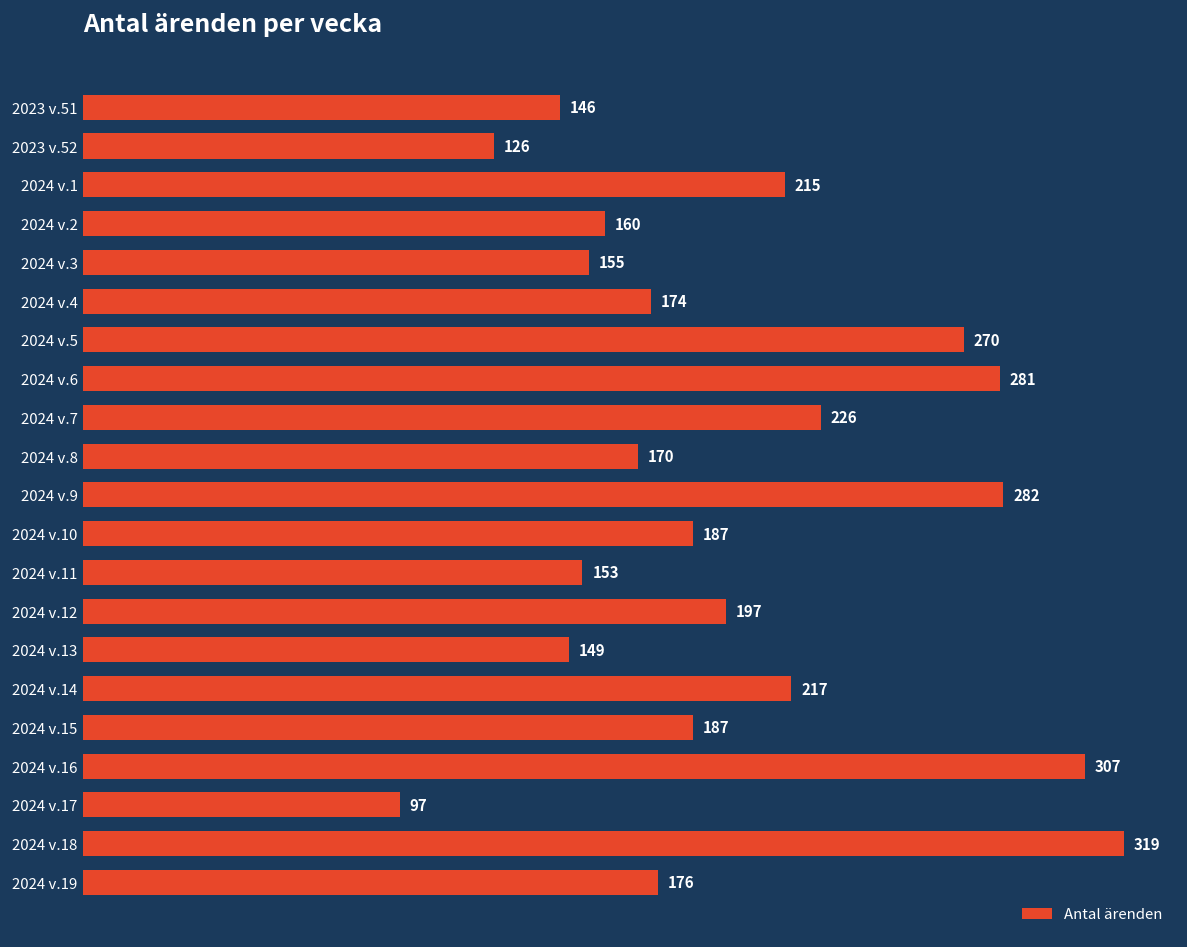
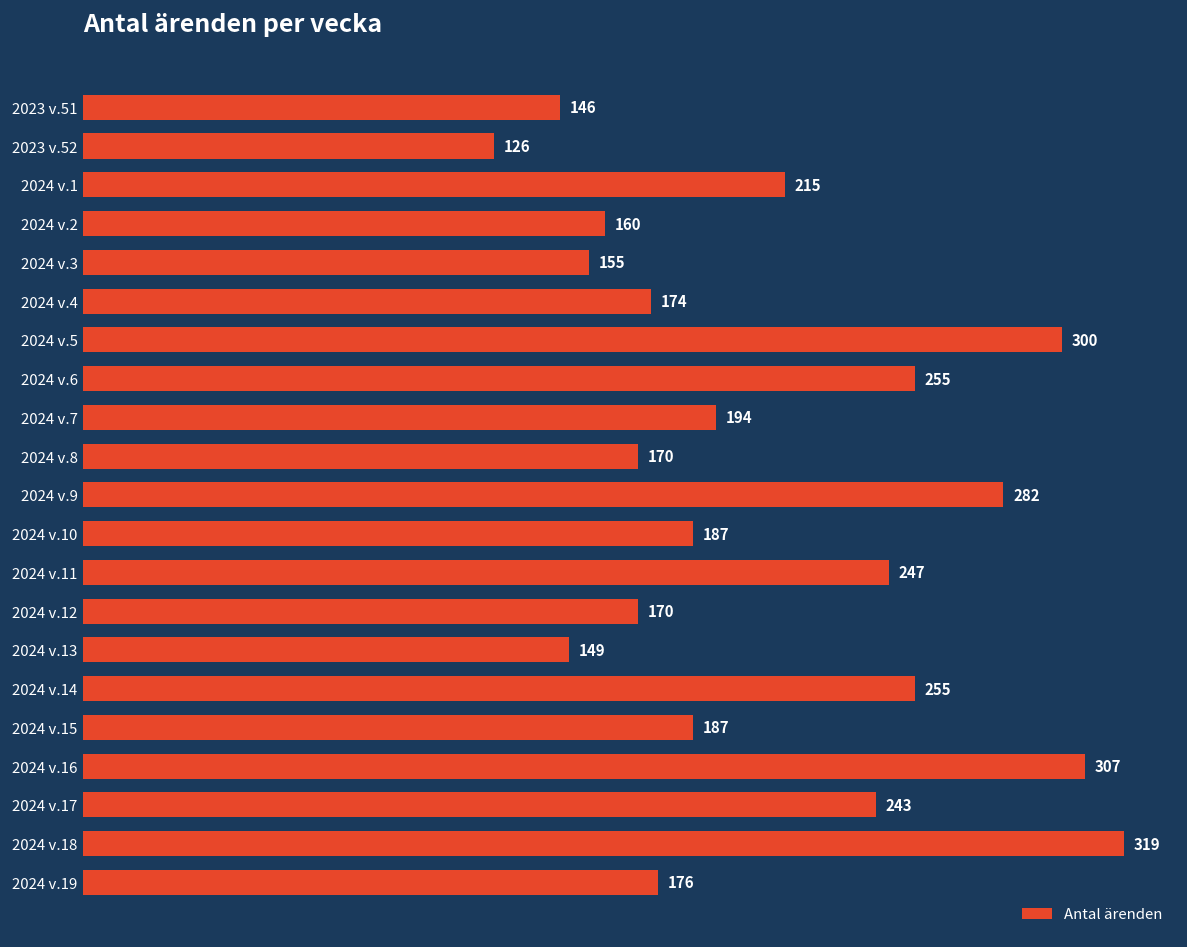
  {
    "2023 v.51": 146,
    "2023 v.52": 126,
    "2024 v.1": 215,
    "2024 v.2": 160,
    "2024 v.3": 155,
    "2024 v.4": 174,
-   "2024 v.5": 270,
-   "2024 v.6": 281,
-   "2024 v.7": 226,
+   "2024 v.5": 300,
+   "2024 v.6": 255,
+   "2024 v.7": 194,
    "2024 v.8": 170,
    "2024 v.9": 282,
    "2024 v.10": 187,
-   "2024 v.11": 153,
-   "2024 v.12": 197,
+   "2024 v.11": 247,
+   "2024 v.12": 170,
    "2024 v.13": 149,
-   "2024 v.14": 217,
+   "2024 v.14": 255,
    "2024 v.15": 187,
    "2024 v.16": 307,
-   "2024 v.17": 97,
+   "2024 v.17": 243,
    "2024 v.18": 319,
    "2024 v.19": 176
  }
